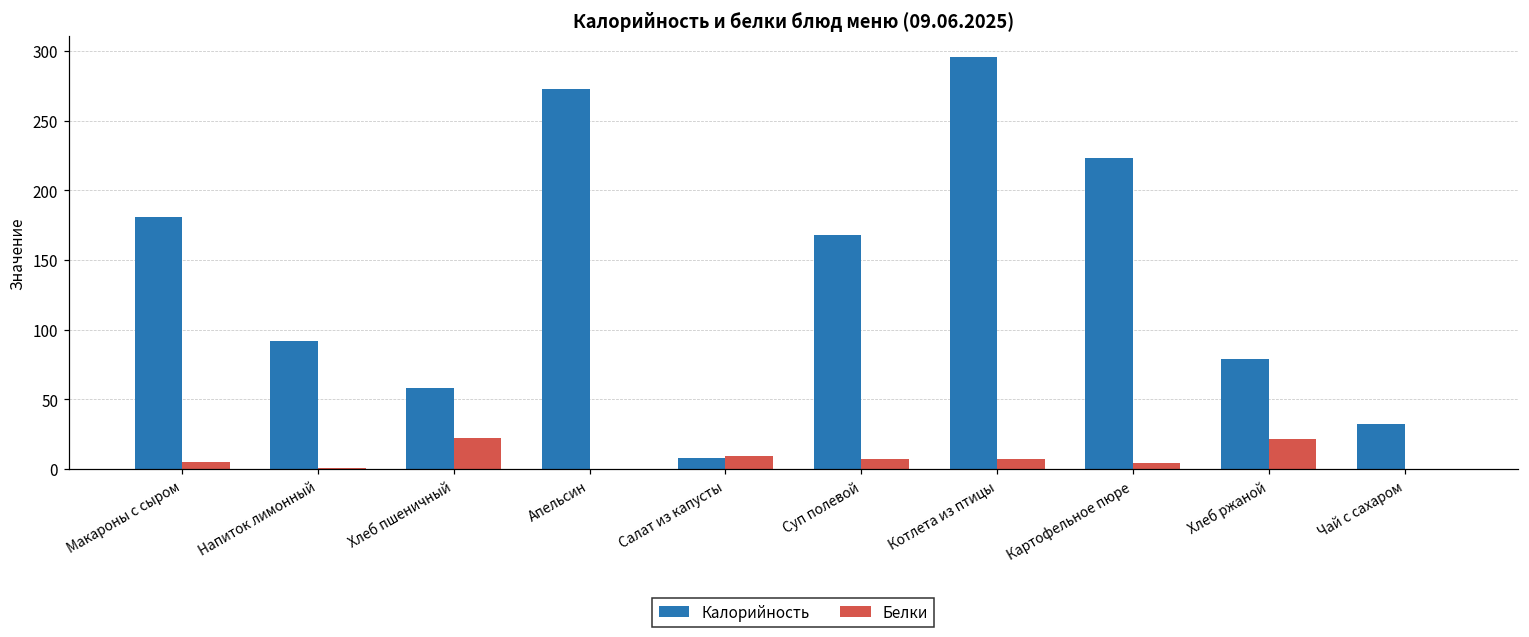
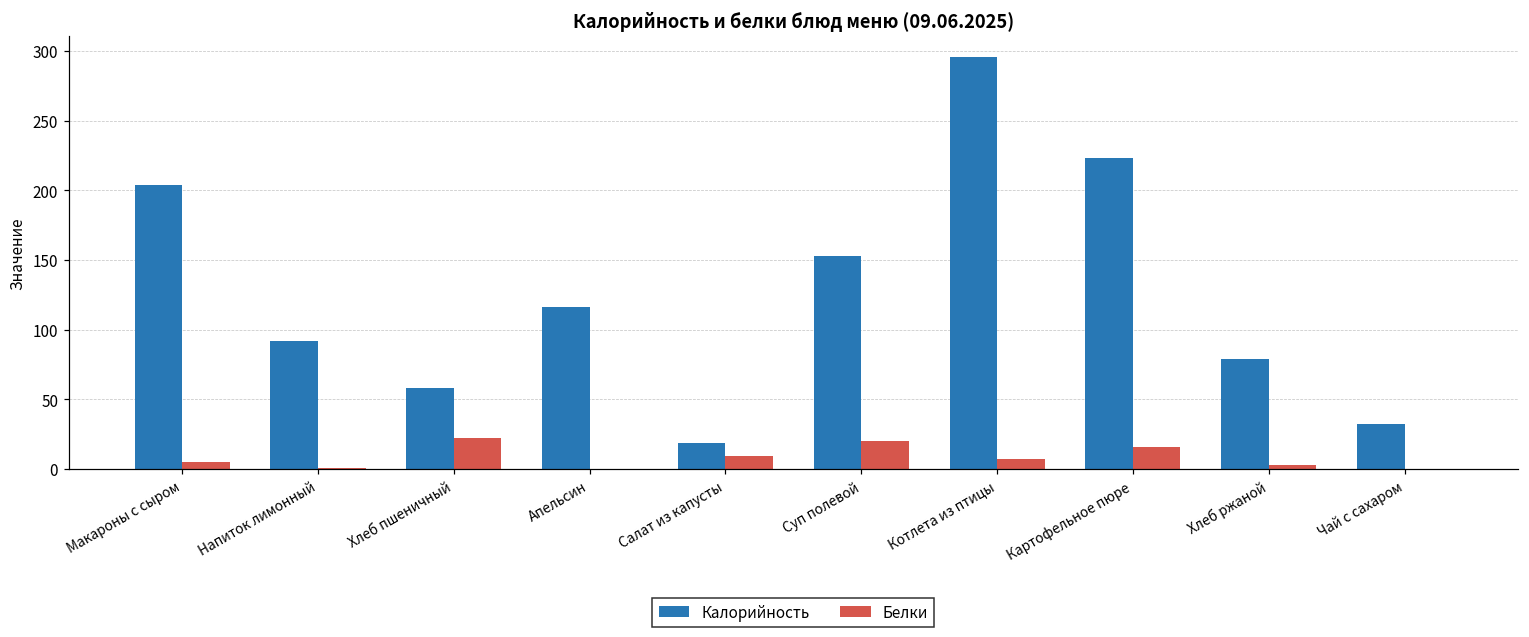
  {
    "Калорийность": {
-     "Макароны с сыром": 181,
+     "Макароны с сыром": 204,
      "Напиток лимонный": 92,
      "Хлеб пшеничный": 58,
-     "Апельсин": 273,
-     "Салат из капусты": 8,
-     "Суп полевой": 168,
+     "Апельсин": 116,
+     "Салат из капусты": 18,
+     "Суп полевой": 153,
      "Котлета из птицы": 296,
      "Картофельное пюре": 223,
      "Хлеб ржаной": 79,
      "Чай с сахаром": 32
    },
    "Белки": {
      "Макароны с сыром": 5,
      "Хлеб пшеничный": 22,
      "Апельсин": 0,
      "Салат из капусты": 9,
-     "Суп полевой": 7,
+     "Суп полевой": 20,
      "Котлета из птицы": 7,
-     "Картофельное пюре": 4,
-     "Хлеб ржаной": 22,
+     "Картофельное пюре": 16,
+     "Хлеб ржаной": 3,
      "Чай с сахаром": 0
    }
  }
